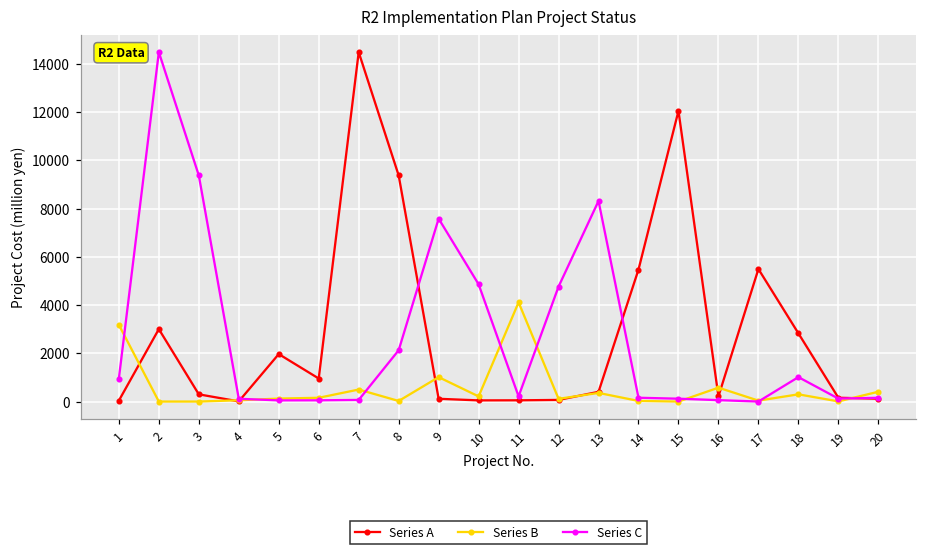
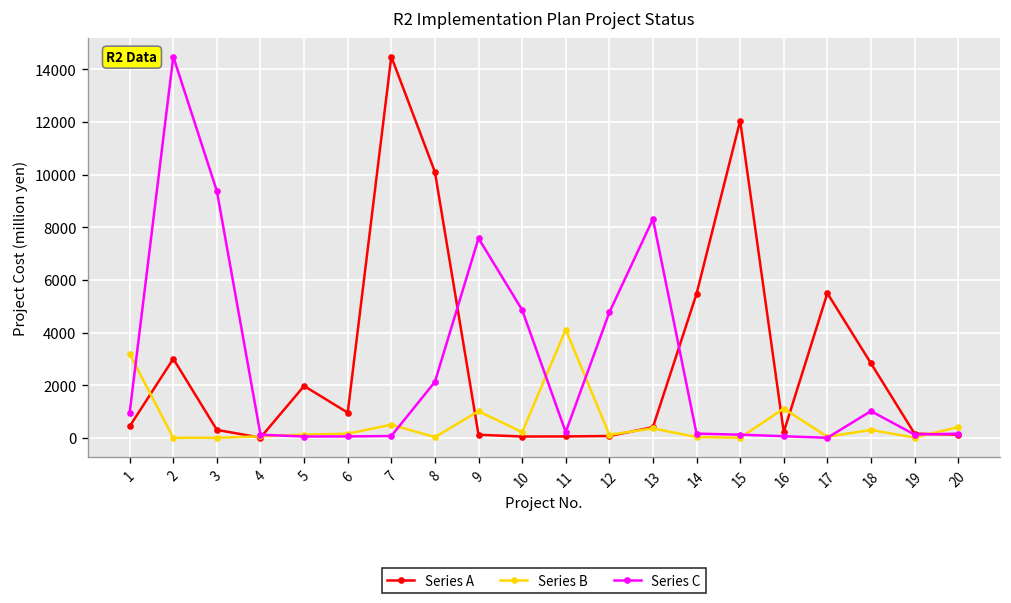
  {
    "Series A": {
-     "1": 0,
+     "1": 400,
      "2": 3000,
      "3": 300,
      "5": 2000,
      "6": 1000,
      "7": 14500,
-     "8": 9400,
+     "8": 10100,
      "9": 100,
      "10": 0,
      "11": 100,
      "14": 5500,
      "15": 12000,
      "16": 200,
      "17": 5500,
      "18": 2800
    },
    "Series B": {
      "1": 3200,
      "2": 0,
      "3": 0,
      "7": 500,
      "8": 0,
      "9": 1000,
      "10": 200,
      "11": 4100,
      "14": 0,
      "15": 0,
-     "16": 600,
+     "16": 1100,
      "18": 300,
      "19": 0,
      "20": 400
    },
    "Series C": {
      "1": 1000,
      "2": 14500,
      "3": 9400,
      "7": 100,
      "8": 2100,
      "9": 7600,
      "10": 4900,
      "11": 200,
      "12": 4800,
      "13": 8300,
      "14": 200,
      "15": 100,
      "16": 100,
      "18": 1000
    }
  }
